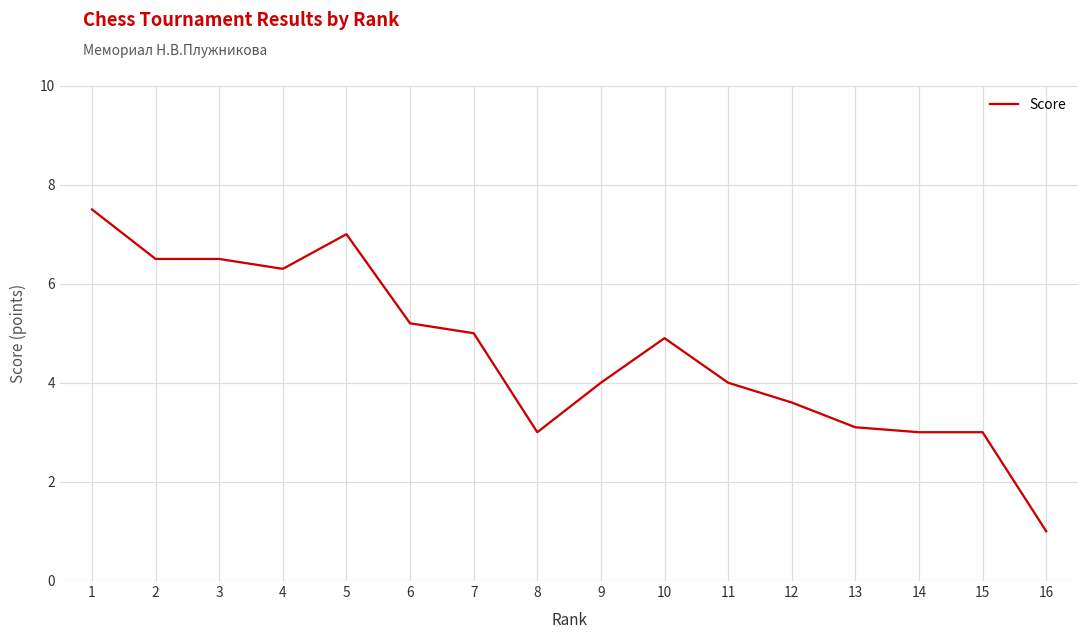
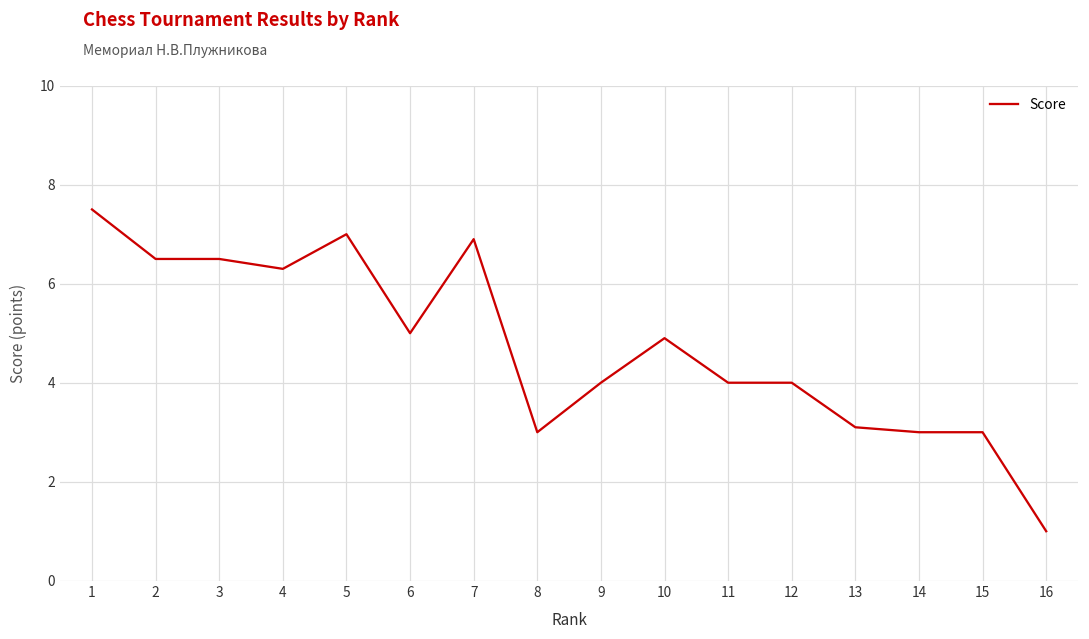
  {
    "1": 7.5,
    "2": 6.5,
    "3": 6.5,
    "4": 6.3,
    "5": 7.0,
-   "6": 5.2,
-   "7": 5.0,
+   "6": 5.0,
+   "7": 6.9,
    "8": 3.0,
    "9": 4.0,
    "10": 4.9,
    "11": 4.0,
-   "12": 3.6,
+   "12": 4.0,
    "13": 3.1,
    "14": 3.0,
    "15": 3.0,
    "16": 1.0
  }
